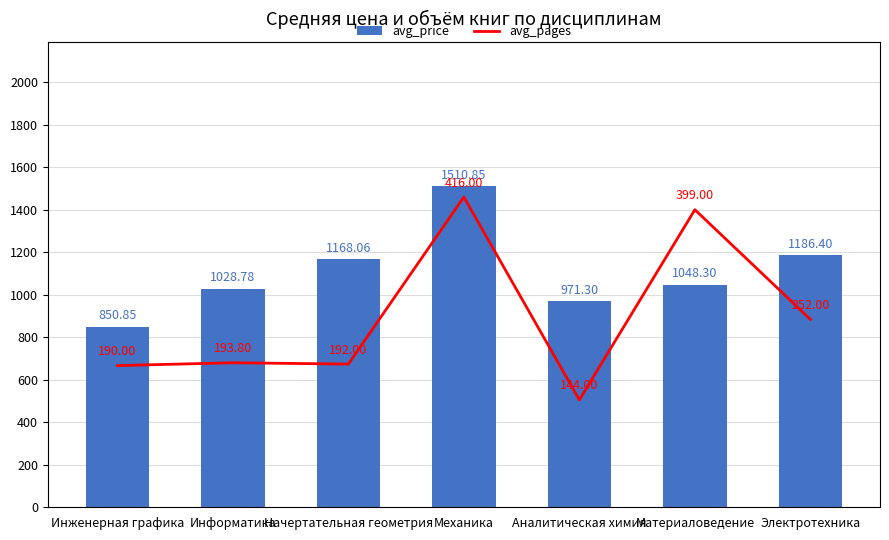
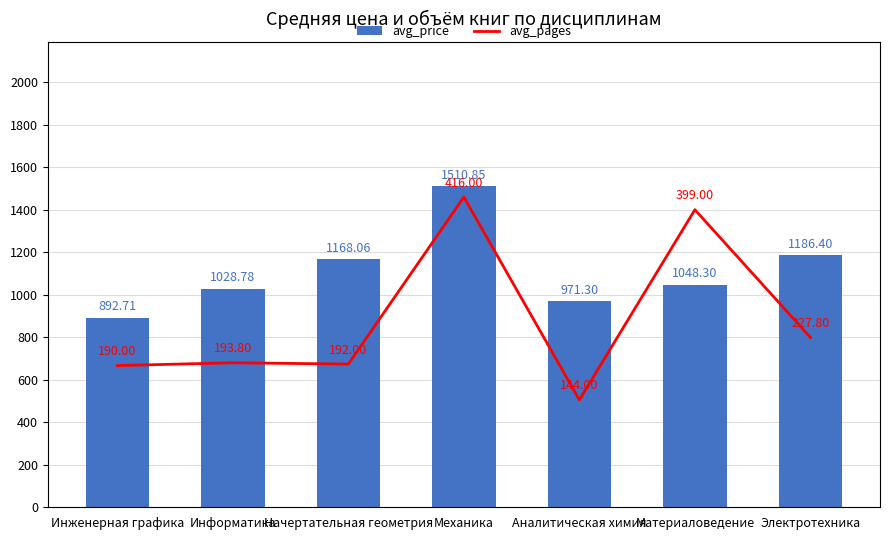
  {
    "avg_price": {
-     "Инженерная графика": 850.85,
+     "Инженерная графика": 892.71,
      "Информатика": 1028.78,
      "Начертательная геометрия": 1168.06,
      "Аналитическая химия": 971.30,
      "Материаловедение": 1048.30,
      "Электротехника": 1186.40
    },
    "avg_pages": {
      "Инженерная графика": 190.00,
      "Информатика": 193.80,
      "Начертательная геометрия": 192.00,
      "Аналитическая химия": 144.00,
      "Материаловедение": 399.00,
-     "Электротехника": 252.00
+     "Электротехника": 227.80
    }
  }
